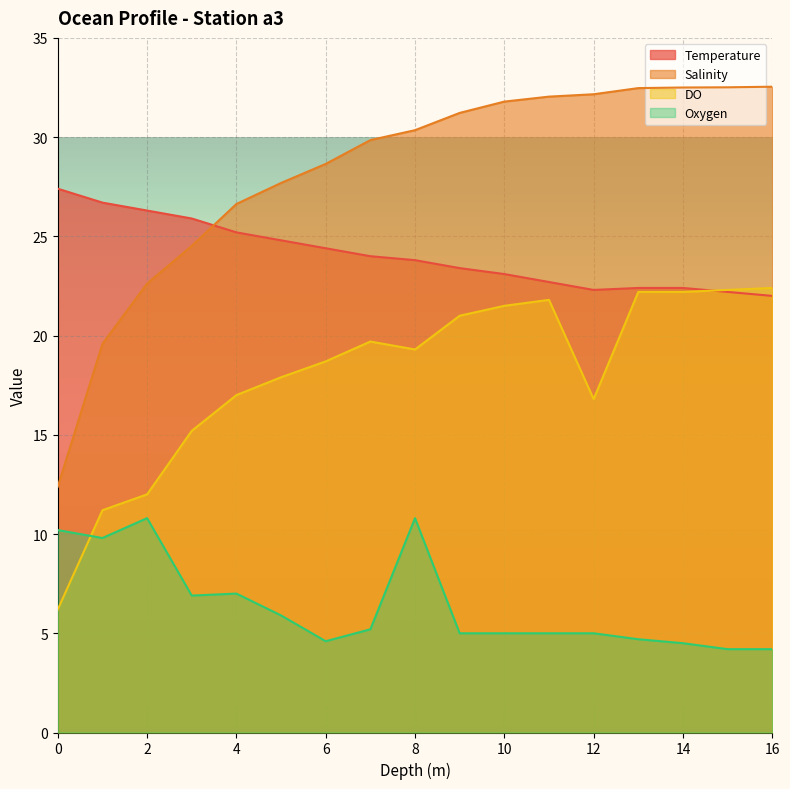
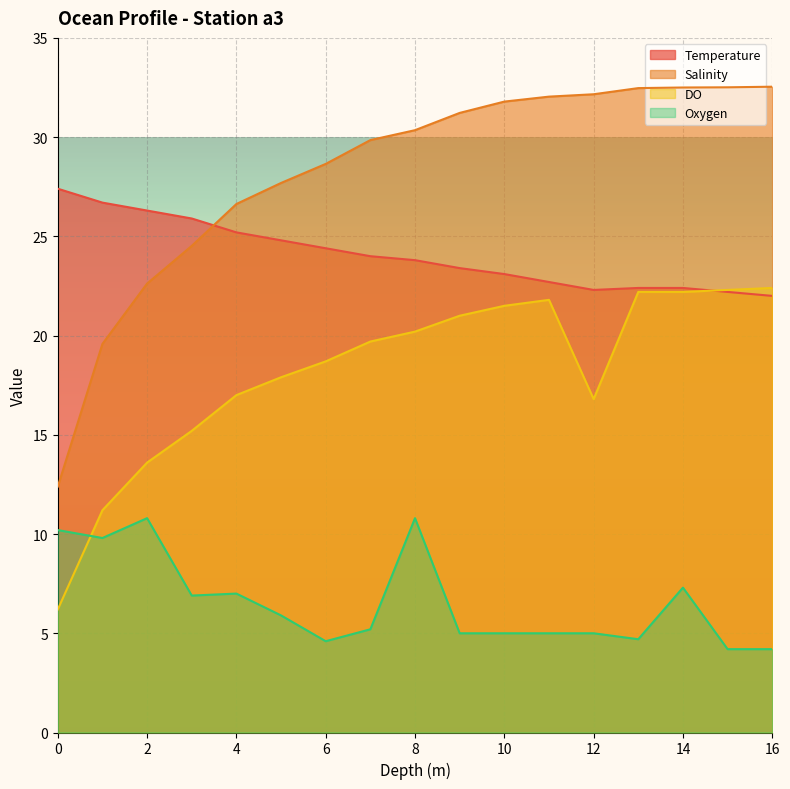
  {
    "DO": {
      "0": 6.2,
-     "2": 12.0,
+     "2": 13.6,
      "4": 17.0,
      "6": 18.7,
-     "8": 19.3,
+     "8": 20.2,
      "10": 21.5,
      "12": 16.8,
      "14": 22.2,
      "16": 22.4
    },
    "Oxygen": {
      "0": 10.2,
      "2": 10.8,
      "4": 7.0,
      "6": 4.6,
      "8": 10.8,
      "10": 5.0,
      "12": 5.0,
-     "14": 4.5,
+     "14": 7.3,
      "16": 4.2
    }
  }
